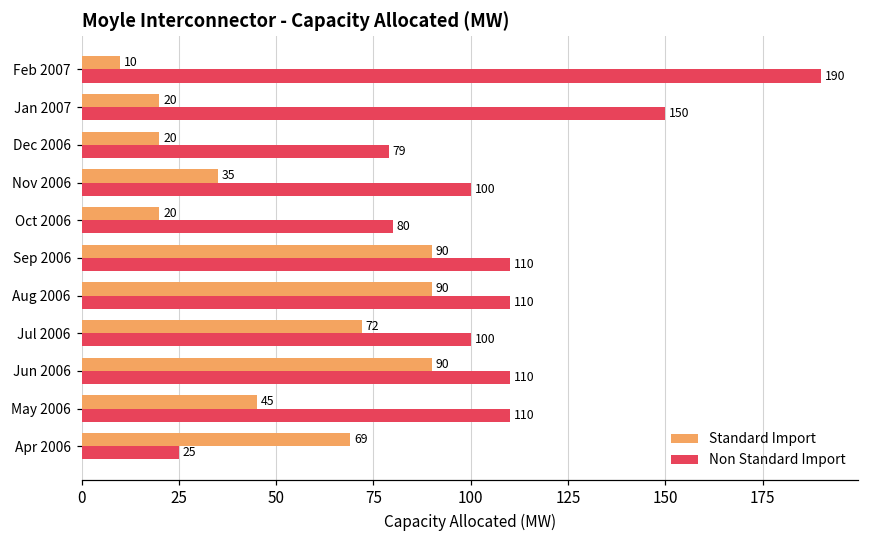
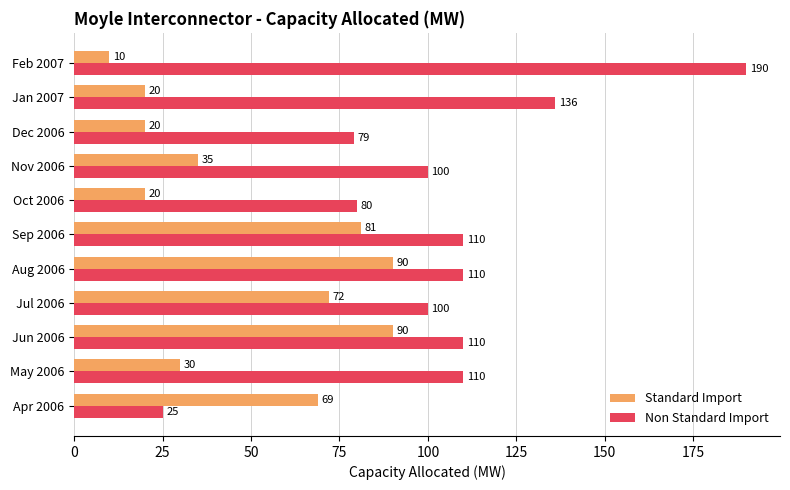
  {
    "Standard Import": {
      "Feb 2007": 10,
      "Jan 2007": 20,
      "Dec 2006": 20,
      "Nov 2006": 35,
      "Oct 2006": 20,
-     "Sep 2006": 90,
+     "Sep 2006": 81,
      "Aug 2006": 90,
      "Jul 2006": 72,
      "Jun 2006": 90,
-     "May 2006": 45,
+     "May 2006": 30,
      "Apr 2006": 69
    },
    "Non Standard Import": {
      "Feb 2007": 190,
-     "Jan 2007": 150,
+     "Jan 2007": 136,
      "Dec 2006": 79,
      "Nov 2006": 100,
      "Oct 2006": 80,
      "Sep 2006": 110,
      "Aug 2006": 110,
      "Jul 2006": 100,
      "Jun 2006": 110,
      "May 2006": 110,
      "Apr 2006": 25
    }
  }
